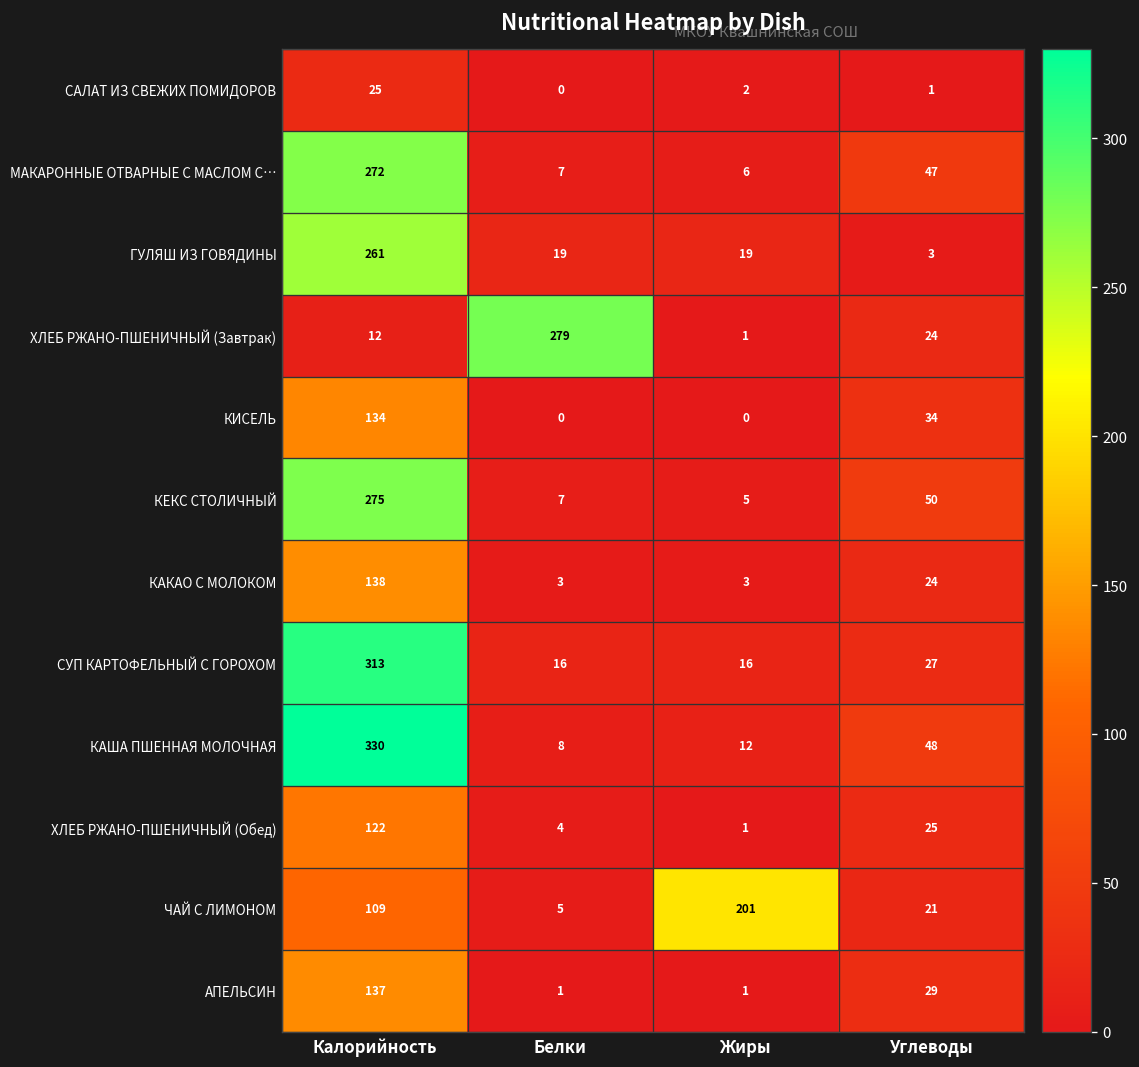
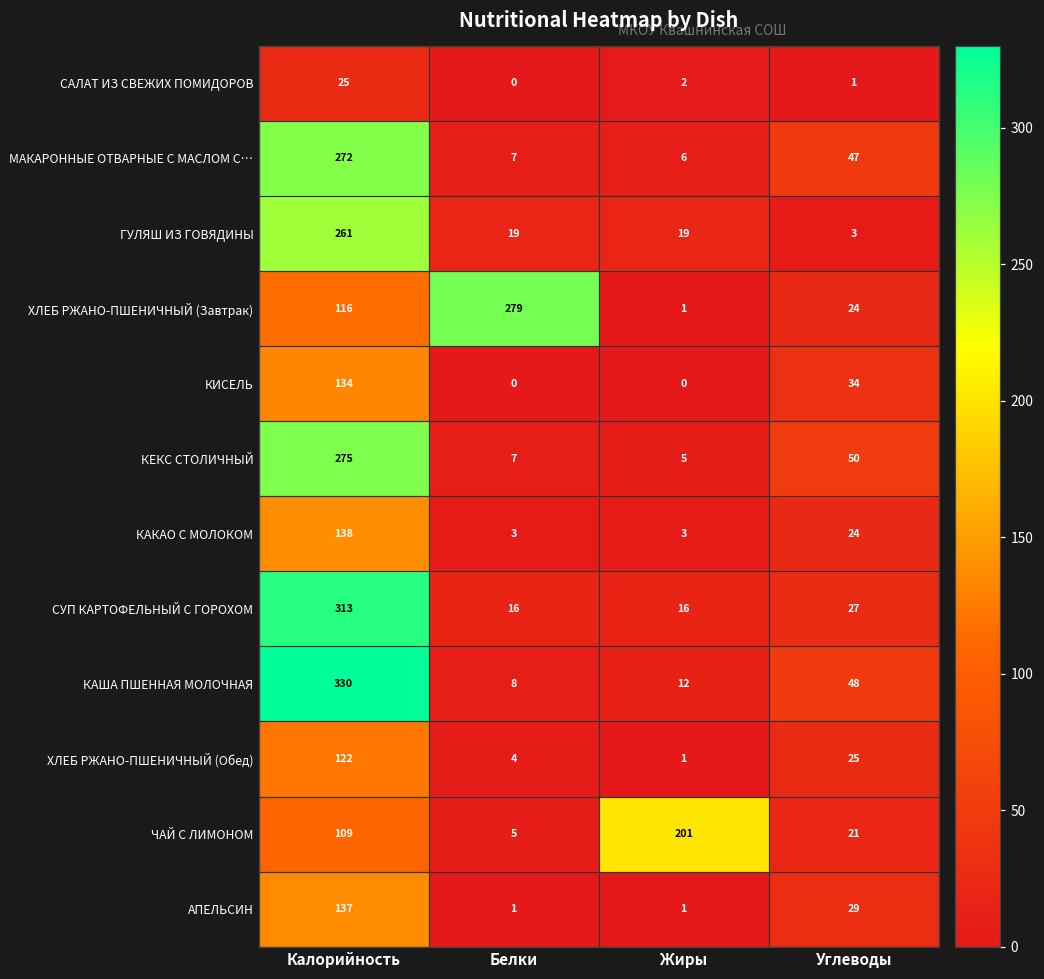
  {
    "САЛАТ ИЗ СВЕЖИХ ПОМИДОРОВ": {
      "Калорийность": 25,
      "Белки": 0,
      "Жиры": 2,
      "Углеводы": 1
    },
    "МАКАРОННЫЕ ОТВАРНЫЕ С МАСЛОМ С…": {
      "Калорийность": 272,
      "Белки": 7,
      "Жиры": 6,
      "Углеводы": 47
    },
    "ГУЛЯШ ИЗ ГОВЯДИНЫ": {
      "Калорийность": 261,
      "Белки": 19,
      "Жиры": 19,
      "Углеводы": 3
    },
    "ХЛЕБ РЖАНО-ПШЕНИЧНЫЙ (Завтрак)": {
-     "Калорийность": 12,
+     "Калорийность": 116,
      "Белки": 279,
      "Жиры": 1,
      "Углеводы": 24
    },
    "КИСЕЛЬ": {
      "Калорийность": 134,
      "Белки": 0,
      "Жиры": 0,
      "Углеводы": 34
    },
    "КЕКС СТОЛИЧНЫЙ": {
      "Калорийность": 275,
      "Белки": 7,
      "Жиры": 5,
      "Углеводы": 50
    },
    "КАКАО С МОЛОКОМ": {
      "Калорийность": 138,
      "Белки": 3,
      "Жиры": 3,
      "Углеводы": 24
    },
    "СУП КАРТОФЕЛЬНЫЙ С ГОРОХОМ": {
      "Калорийность": 313,
      "Белки": 16,
      "Жиры": 16,
      "Углеводы": 27
    },
    "КАША ПШЕННАЯ МОЛОЧНАЯ": {
      "Калорийность": 330,
      "Белки": 8,
      "Жиры": 12,
      "Углеводы": 48
    },
    "ХЛЕБ РЖАНО-ПШЕНИЧНЫЙ (Обед)": {
      "Калорийность": 122,
      "Белки": 4,
      "Жиры": 1,
      "Углеводы": 25
    },
    "ЧАЙ С ЛИМОНОМ": {
      "Калорийность": 109,
      "Белки": 5,
      "Жиры": 201,
      "Углеводы": 21
    },
    "АПЕЛЬСИН": {
      "Калорийность": 137,
      "Белки": 1,
      "Жиры": 1,
      "Углеводы": 29
    }
  }
